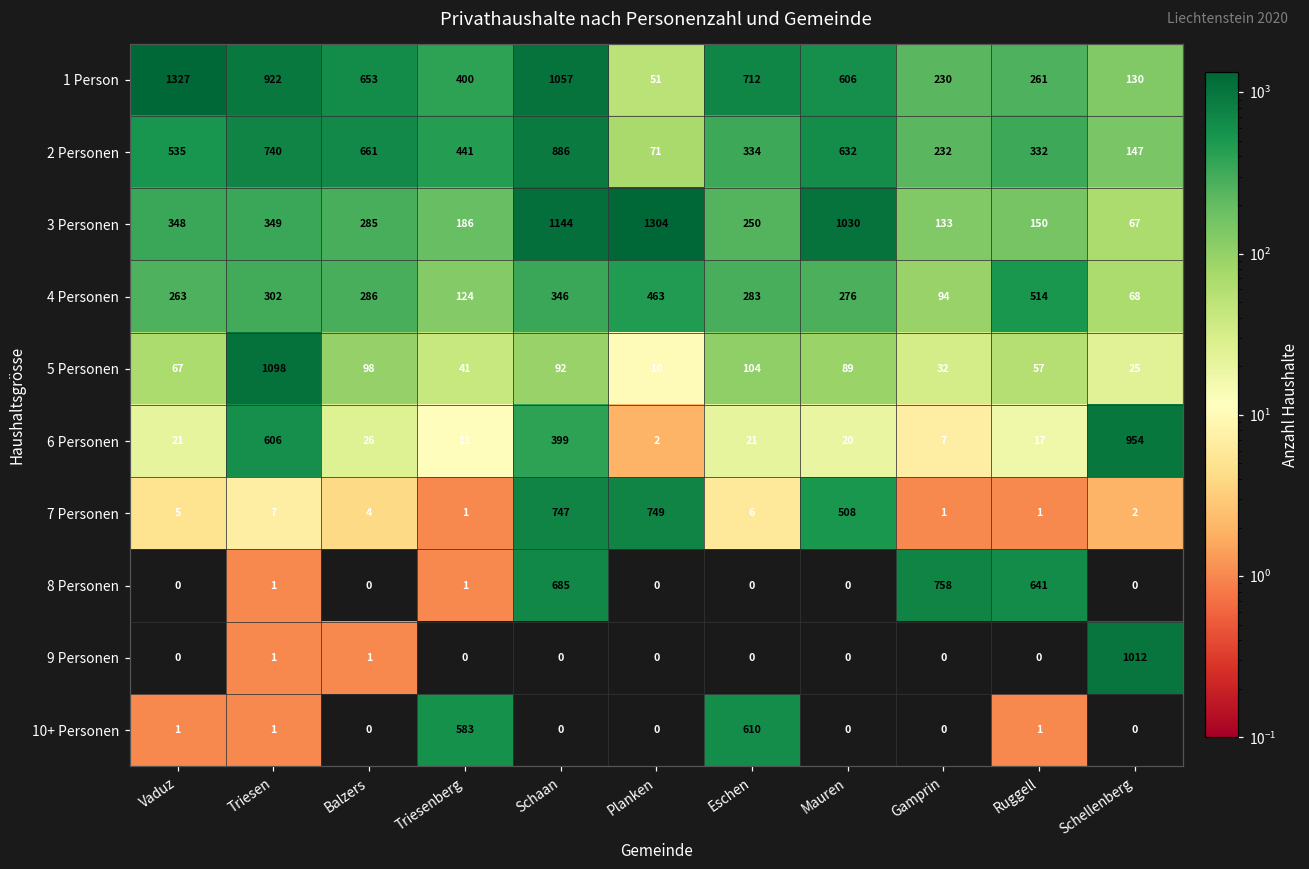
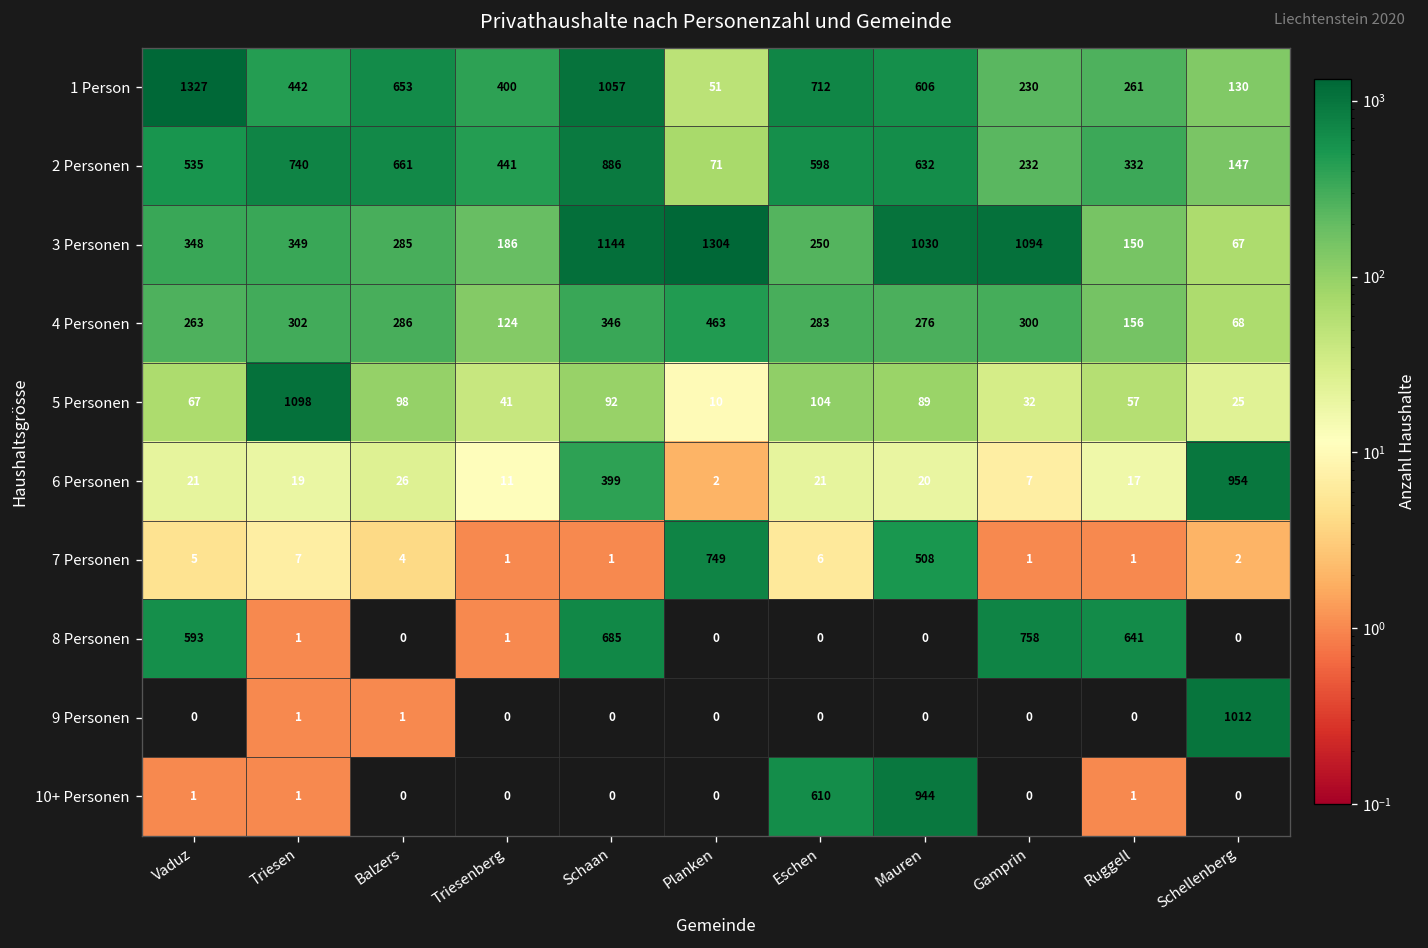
  {
    "1 Person": {
      "Vaduz": 1327,
-     "Triesen": 922,
+     "Triesen": 442,
      "Balzers": 653,
      "Triesenberg": 400,
      "Schaan": 1057,
      "Planken": 51,
      "Eschen": 712,
      "Mauren": 606,
      "Gamprin": 230,
      "Ruggell": 261,
      "Schellenberg": 130
    },
    "2 Personen": {
      "Vaduz": 535,
      "Triesen": 740,
      "Balzers": 661,
      "Triesenberg": 441,
      "Schaan": 886,
      "Planken": 71,
-     "Eschen": 334,
+     "Eschen": 598,
      "Mauren": 632,
      "Gamprin": 232,
      "Ruggell": 332,
      "Schellenberg": 147
    },
    "3 Personen": {
      "Vaduz": 348,
      "Triesen": 349,
      "Balzers": 285,
      "Triesenberg": 186,
      "Schaan": 1144,
      "Planken": 1304,
      "Eschen": 250,
      "Mauren": 1030,
-     "Gamprin": 133,
+     "Gamprin": 1094,
      "Ruggell": 150,
      "Schellenberg": 67
    },
    "4 Personen": {
      "Vaduz": 263,
      "Triesen": 302,
      "Balzers": 286,
      "Triesenberg": 124,
      "Schaan": 346,
      "Planken": 463,
      "Eschen": 283,
      "Mauren": 276,
-     "Gamprin": 94,
-     "Ruggell": 514,
+     "Gamprin": 300,
+     "Ruggell": 156,
      "Schellenberg": 68
    },
    "5 Personen": {
      "Vaduz": 67,
      "Triesen": 1098,
      "Balzers": 98,
      "Triesenberg": 41,
      "Schaan": 92,
      "Planken": 10,
      "Eschen": 104,
      "Mauren": 89,
      "Gamprin": 32,
      "Ruggell": 57,
      "Schellenberg": 25
    },
    "6 Personen": {
      "Vaduz": 21,
-     "Triesen": 606,
+     "Triesen": 19,
      "Balzers": 26,
      "Triesenberg": 11,
      "Schaan": 399,
      "Planken": 2,
      "Eschen": 21,
      "Mauren": 20,
      "Gamprin": 7,
      "Ruggell": 17,
      "Schellenberg": 954
    },
    "7 Personen": {
      "Vaduz": 5,
      "Triesen": 7,
      "Balzers": 4,
      "Triesenberg": 1,
-     "Schaan": 747,
+     "Schaan": 1,
      "Planken": 749,
      "Eschen": 6,
      "Mauren": 508,
      "Gamprin": 1,
      "Ruggell": 1,
      "Schellenberg": 2
    },
    "8 Personen": {
-     "Vaduz": 0,
+     "Vaduz": 593,
      "Triesen": 1,
      "Balzers": 0,
      "Triesenberg": 1,
      "Schaan": 685,
      "Planken": 0,
      "Eschen": 0,
      "Mauren": 0,
      "Gamprin": 758,
      "Ruggell": 641,
      "Schellenberg": 0
    },
    "9 Personen": {
      "Vaduz": 0,
      "Triesen": 1,
      "Balzers": 1,
      "Triesenberg": 0,
      "Schaan": 0,
      "Planken": 0,
      "Eschen": 0,
      "Mauren": 0,
      "Gamprin": 0,
      "Ruggell": 0,
      "Schellenberg": 1012
    },
    "10+ Personen": {
      "Vaduz": 1,
      "Triesen": 1,
      "Balzers": 0,
-     "Triesenberg": 583,
+     "Triesenberg": 0,
      "Schaan": 0,
      "Planken": 0,
      "Eschen": 610,
-     "Mauren": 0,
+     "Mauren": 944,
      "Gamprin": 0,
      "Ruggell": 1,
      "Schellenberg": 0
    }
  }
